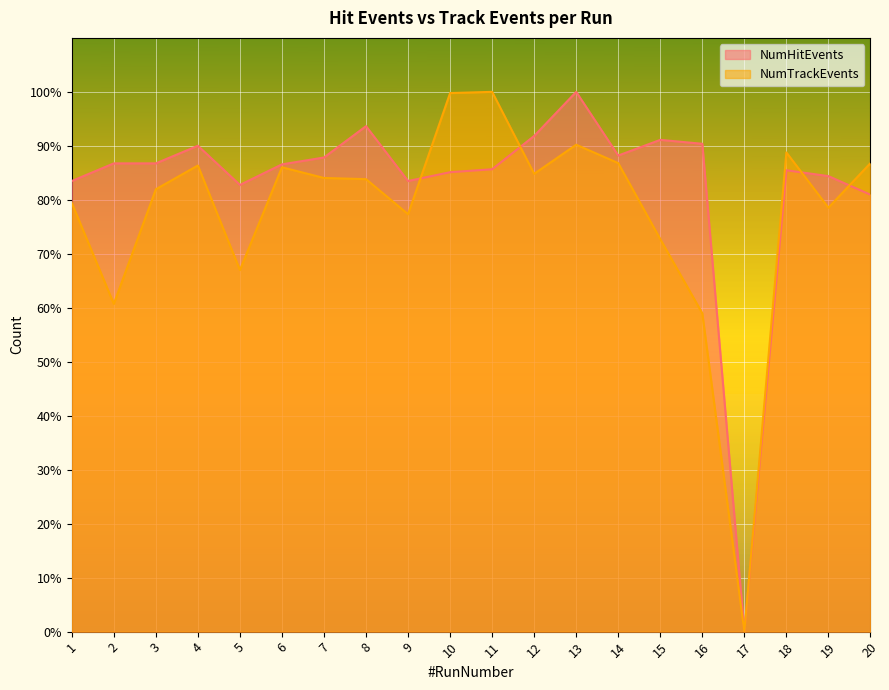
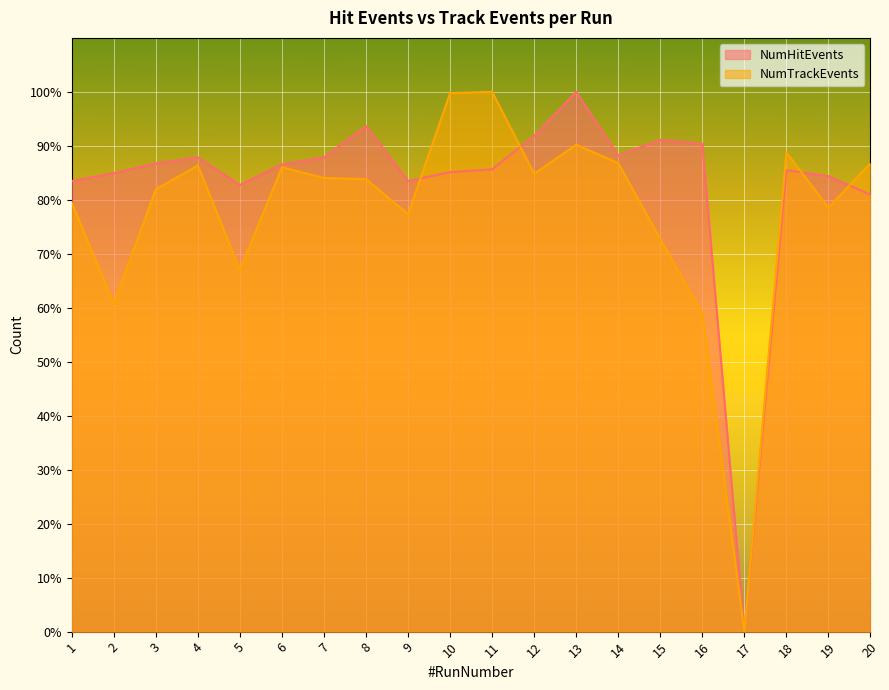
  {
    "NumHitEvents": {
      "1": "83%",
-     "2": "87%",
+     "2": "85%",
      "3": "87%",
-     "4": "90%",
+     "4": "88%",
      "5": "83%",
      "6": "87%",
      "7": "88%",
      "8": "94%",
      "9": "83%",
      "10": "85%",
      "11": "86%",
      "12": "92%",
      "13": "100%",
      "14": "88%",
      "15": "91%",
      "16": "90%",
      "18": "85%",
      "19": "84%",
      "20": "81%"
    },
    "NumTrackEvents": {
      "1": "79%",
      "2": "61%",
      "3": "82%",
      "4": "86%",
      "5": "67%",
      "6": "86%",
      "7": "84%",
      "8": "84%",
      "9": "77%",
      "10": "100%",
      "11": "100%",
      "12": "85%",
      "13": "90%",
      "14": "87%",
      "15": "73%",
      "16": "59%",
      "18": "89%",
      "19": "79%",
      "20": "87%"
    }
  }
